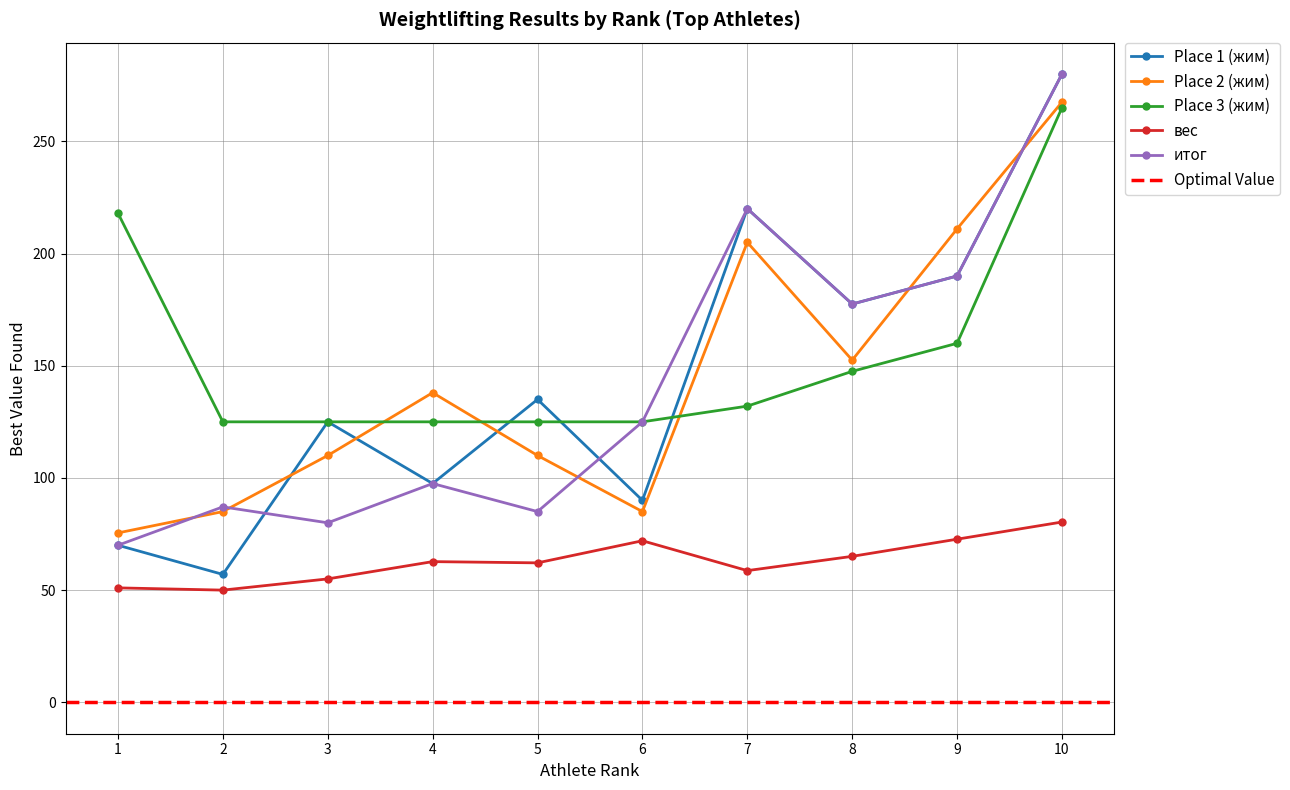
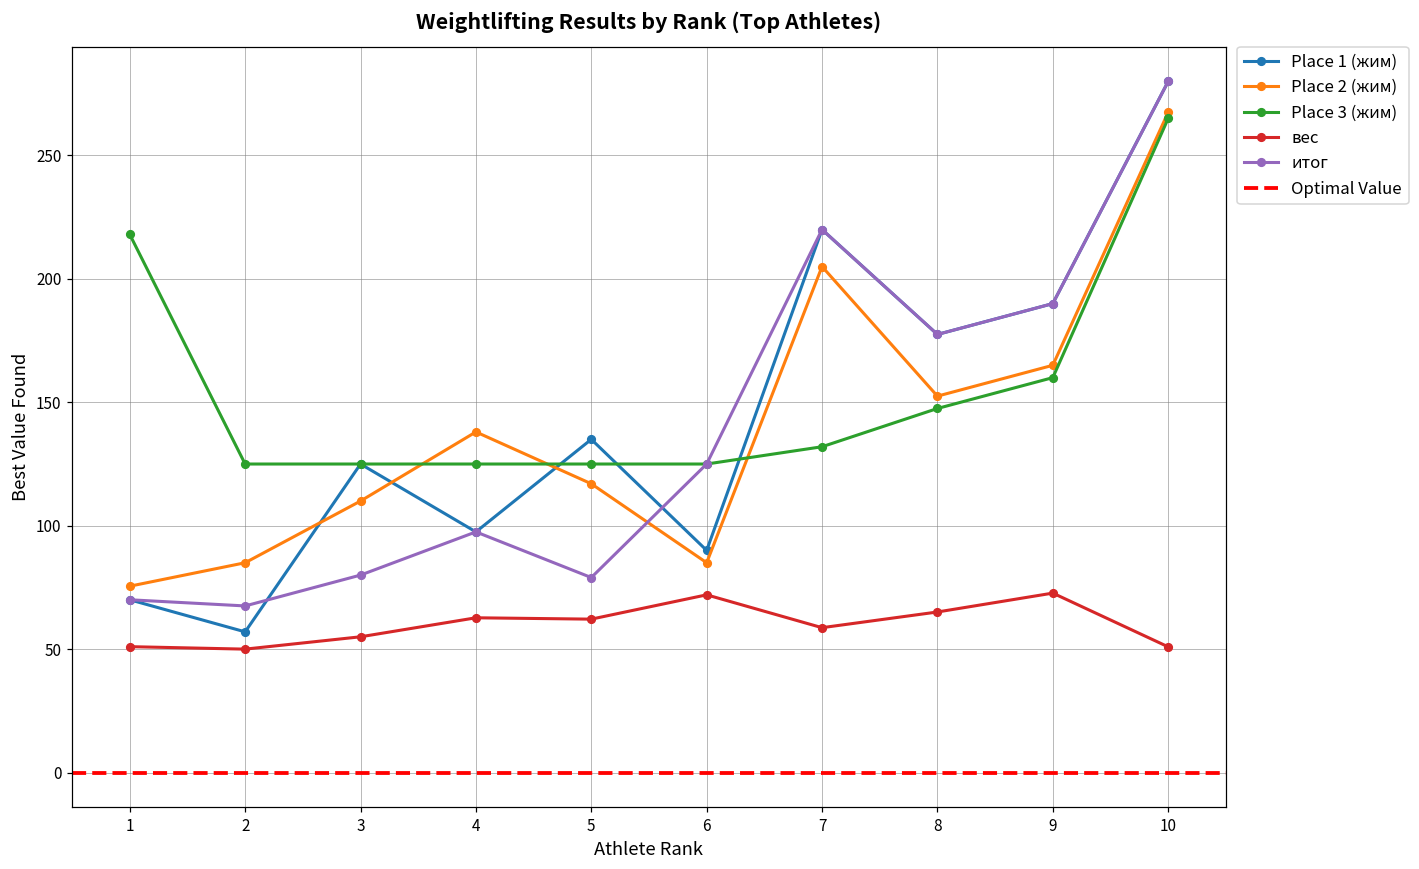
  {
    "Place 1 (жим)": {
      "2": 57,
      "5": 135,
      "6": 90
    },
    "Place 2 (жим)": {
      "1": 76,
      "2": 85,
      "3": 110,
      "4": 138,
-     "5": 110,
+     "5": 117,
      "6": 85,
      "7": 205,
      "8": 153,
-     "9": 211,
+     "9": 165,
      "10": 268
    },
    "Place 3 (жим)": {
      "1": 218,
      "2": 125,
      "4": 125,
      "5": 125,
      "7": 132,
      "8": 148,
      "9": 160,
      "10": 265
    },
    "вес": {
      "1": 51,
      "2": 50,
      "3": 55,
      "4": 63,
      "5": 62,
      "6": 72,
      "7": 59,
      "8": 65,
      "9": 73,
-     "10": 80
+     "10": 51
    },
    "итог": {
-     "2": 87,
+     "2": 68,
      "3": 80,
-     "5": 85
+     "5": 79
    }
  }
